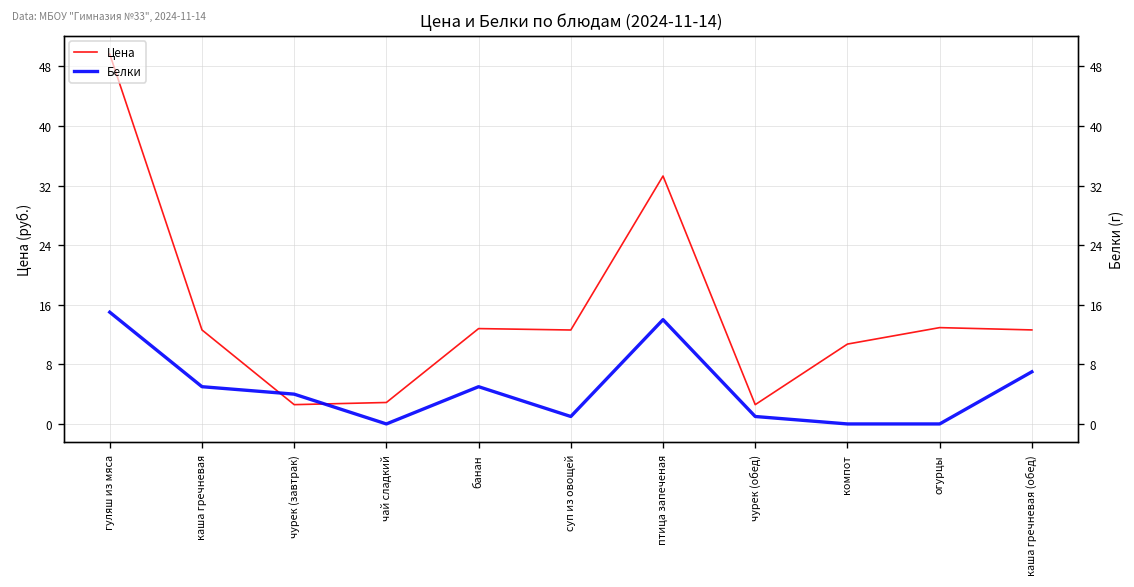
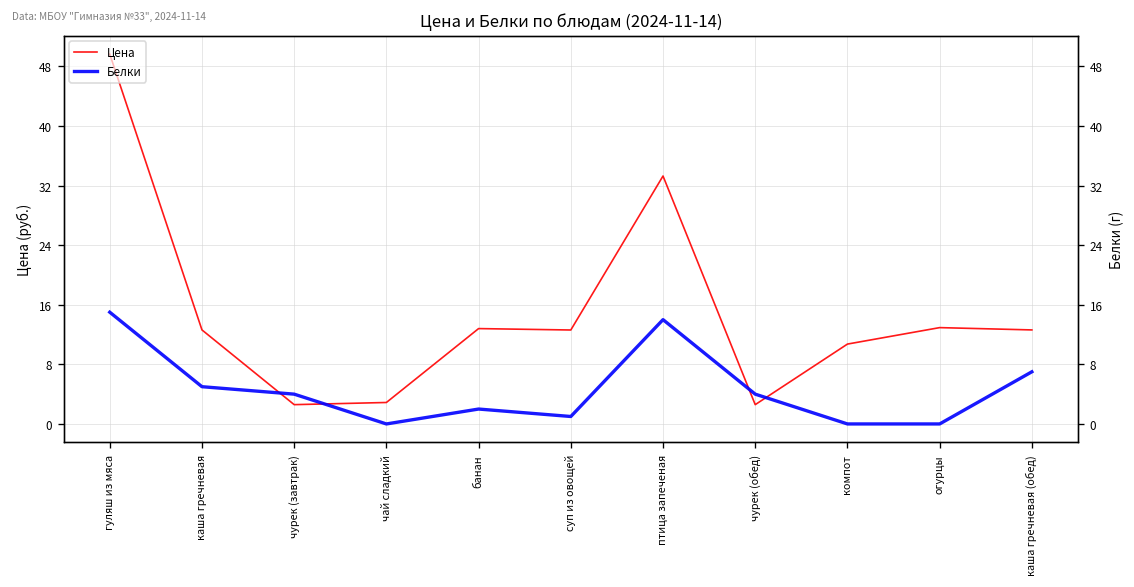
  {
    "Цена": {
      "каша гречневая": 13,
      "чурек (завтрак)": 3,
      "чай сладкий": 3,
      "банан": 13,
      "суп из овощей": 13,
      "птица запеченая": 33,
      "чурек (обед)": 3,
      "компот": 11,
      "огурцы": 13,
      "каша гречневая (обед)": 13
    },
    "Белки": {
      "гуляш из мяса": 15,
      "каша гречневая": 5,
      "чурек (завтрак)": 4,
      "чай сладкий": 0,
-     "банан": 5,
+     "банан": 2,
      "суп из овощей": 1,
      "птица запеченая": 14,
-     "чурек (обед)": 1,
+     "чурек (обед)": 4,
      "компот": 0,
      "огурцы": 0,
      "каша гречневая (обед)": 7
    }
  }
